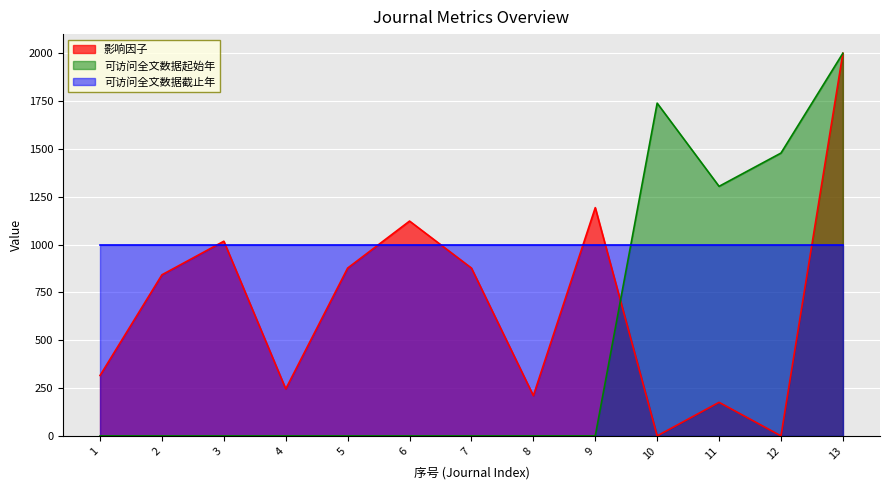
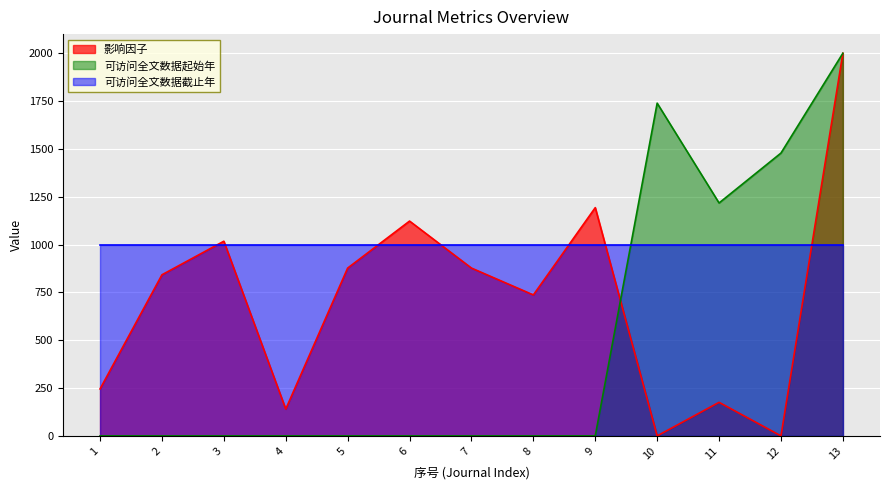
  {
    "影响因子": {
-     "1": 320,
+     "1": 250,
      "2": 840,
      "3": 1020,
-     "4": 250,
+     "4": 140,
      "5": 880,
      "6": 1120,
      "7": 880,
-     "8": 210,
+     "8": 740,
      "9": 1190,
      "10": 0,
      "11": 180,
      "12": 0
    },
    "可访问全文数据起始年": {
      "1": 0,
      "2": 0,
      "3": 0,
      "4": 0,
      "5": 0,
      "6": 0,
      "7": 0,
      "8": 0,
      "9": 0,
      "10": 1740,
-     "11": 1300,
+     "11": 1220,
      "12": 1480
    },
    "可访问全文数据截止年": {
      "1": 1000,
      "2": 1000,
      "3": 1000,
      "4": 1000,
      "5": 1000,
      "6": 1000,
      "7": 1000,
      "8": 1000,
      "9": 1000,
      "10": 1000,
      "11": 1000,
      "12": 1000,
      "13": 1000
    }
  }
